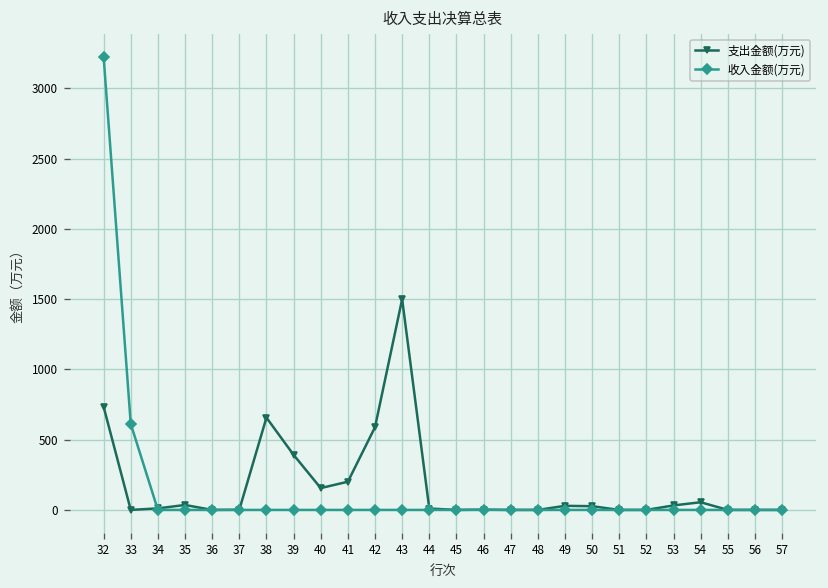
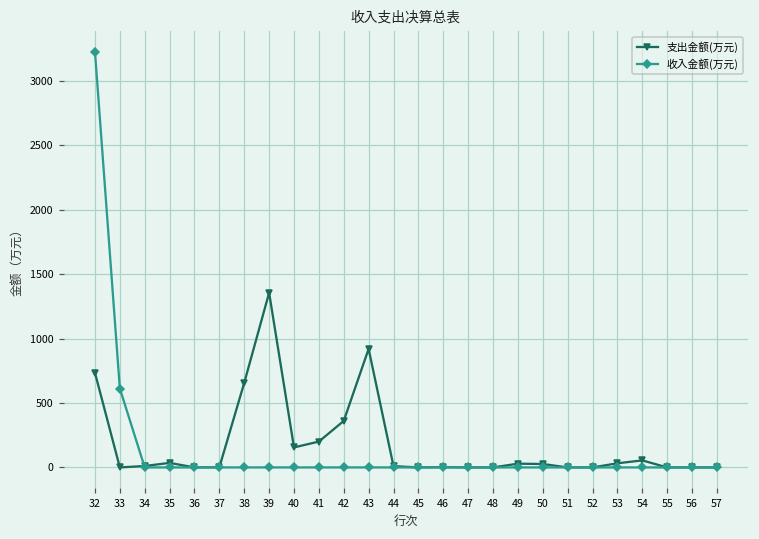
  {
    "支出金额(万元)": {
      "32": 730,
      "33": 0,
      "35": 40,
      "38": 660,
-     "39": 390,
+     "39": 1360,
      "40": 160,
      "41": 200,
-     "42": 590,
-     "43": 1500,
+     "42": 360,
+     "43": 920,
      "49": 30,
      "50": 30,
      "53": 30,
      "54": 50
    },
    "收入金额(万元)": {
      "32": 3230,
      "33": 610,
      "35": 0,
      "38": 0,
      "39": 0,
      "40": 0,
      "41": 0,
      "42": 0,
      "43": 0,
      "49": 0,
      "50": 0,
      "53": 0,
      "54": 0
    }
  }
